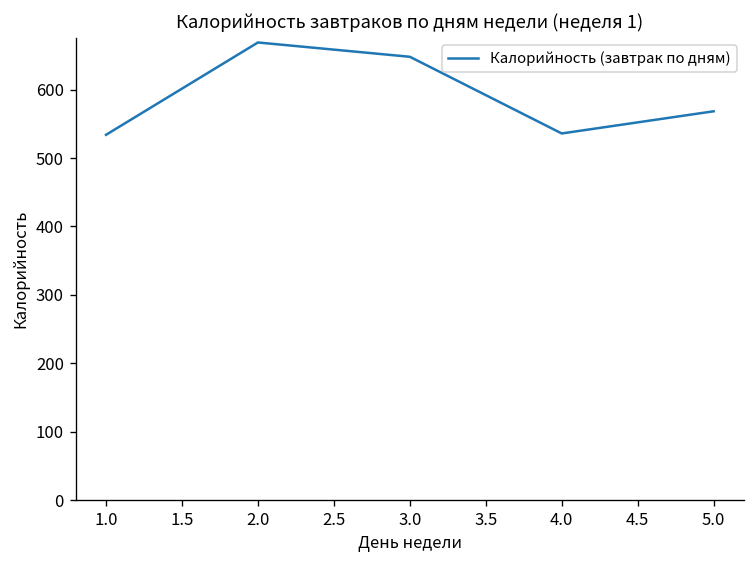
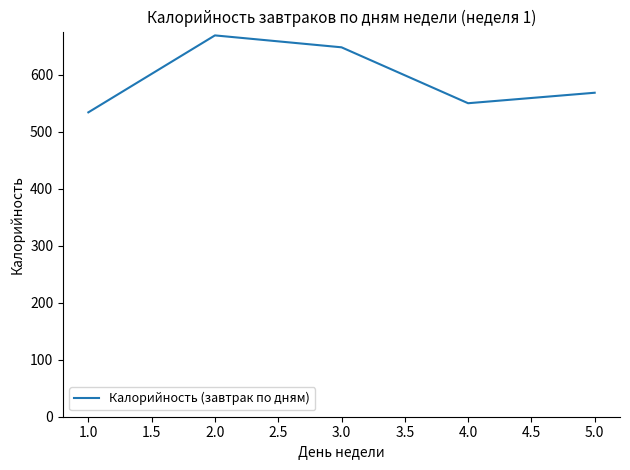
  {
    "1.0": 530,
    "2.0": 670,
    "3.0": 650,
-   "4.0": 540,
+   "4.0": 550,
    "5.0": 570
  }
